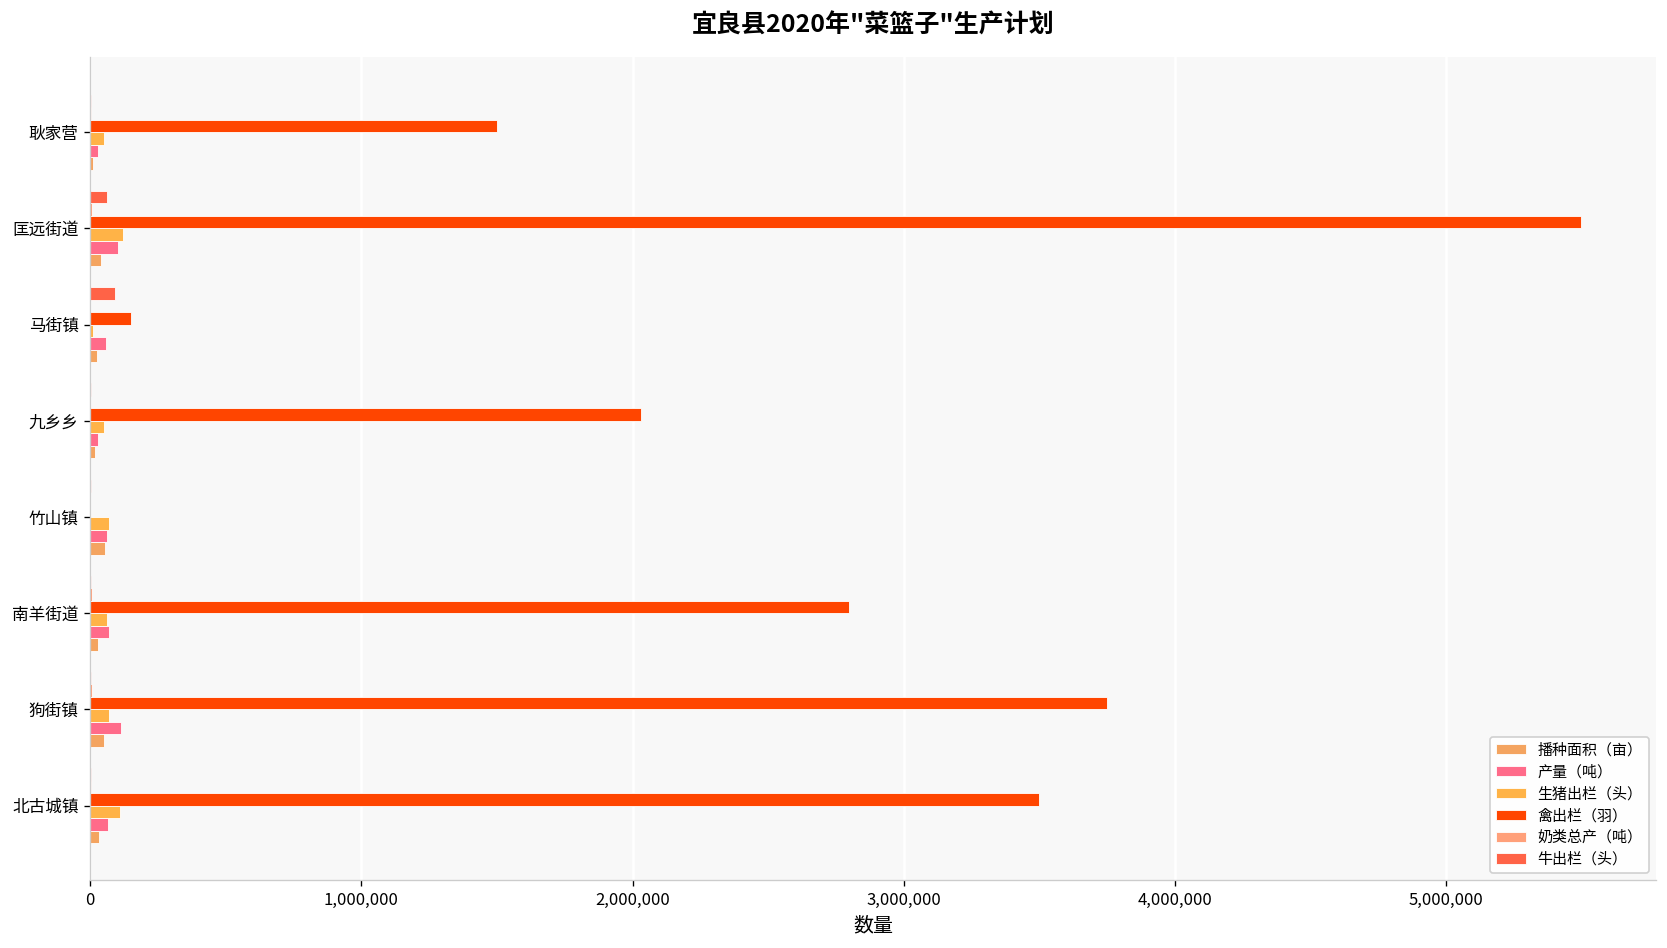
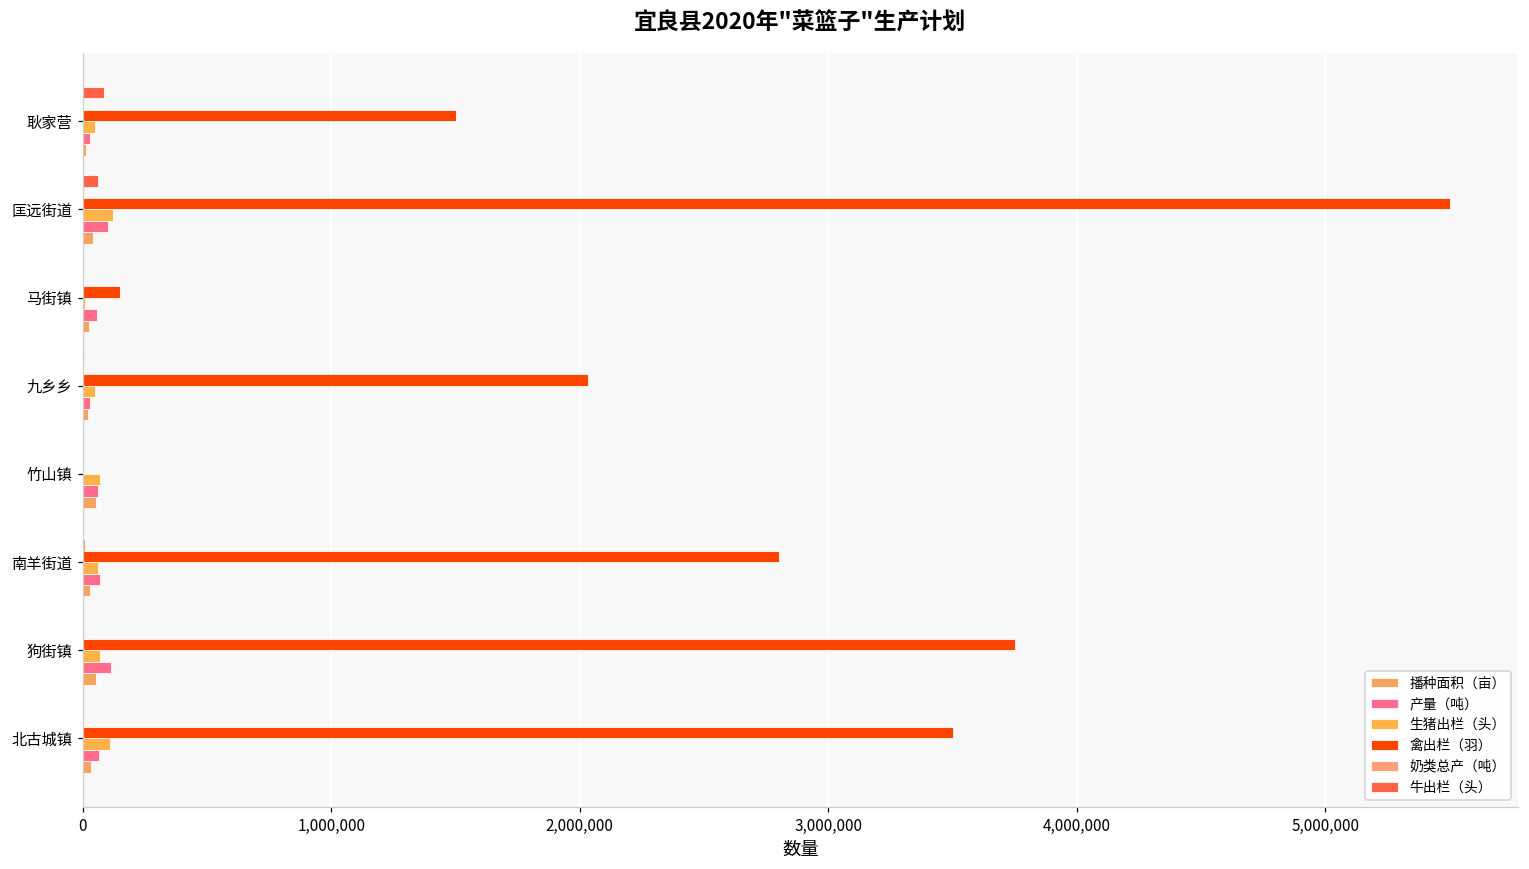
  {
    "禽出栏（羽）": {
      "耿家营": "1,500,000",
      "匡远街道": "5,500,000",
      "马街镇": "150,000",
      "九乡乡": "2,030,000",
      "竹山镇": "0",
      "南羊街道": "2,800,000",
      "狗街镇": "3,750,000",
      "北古城镇": "3,500,000"
    },
    "牛出栏（头）": {
-     "耿家营": "0",
+     "耿家营": "90,000",
      "匡远街道": "60,000",
-     "马街镇": "90,000"
+     "马街镇": "0"
    }
  }
